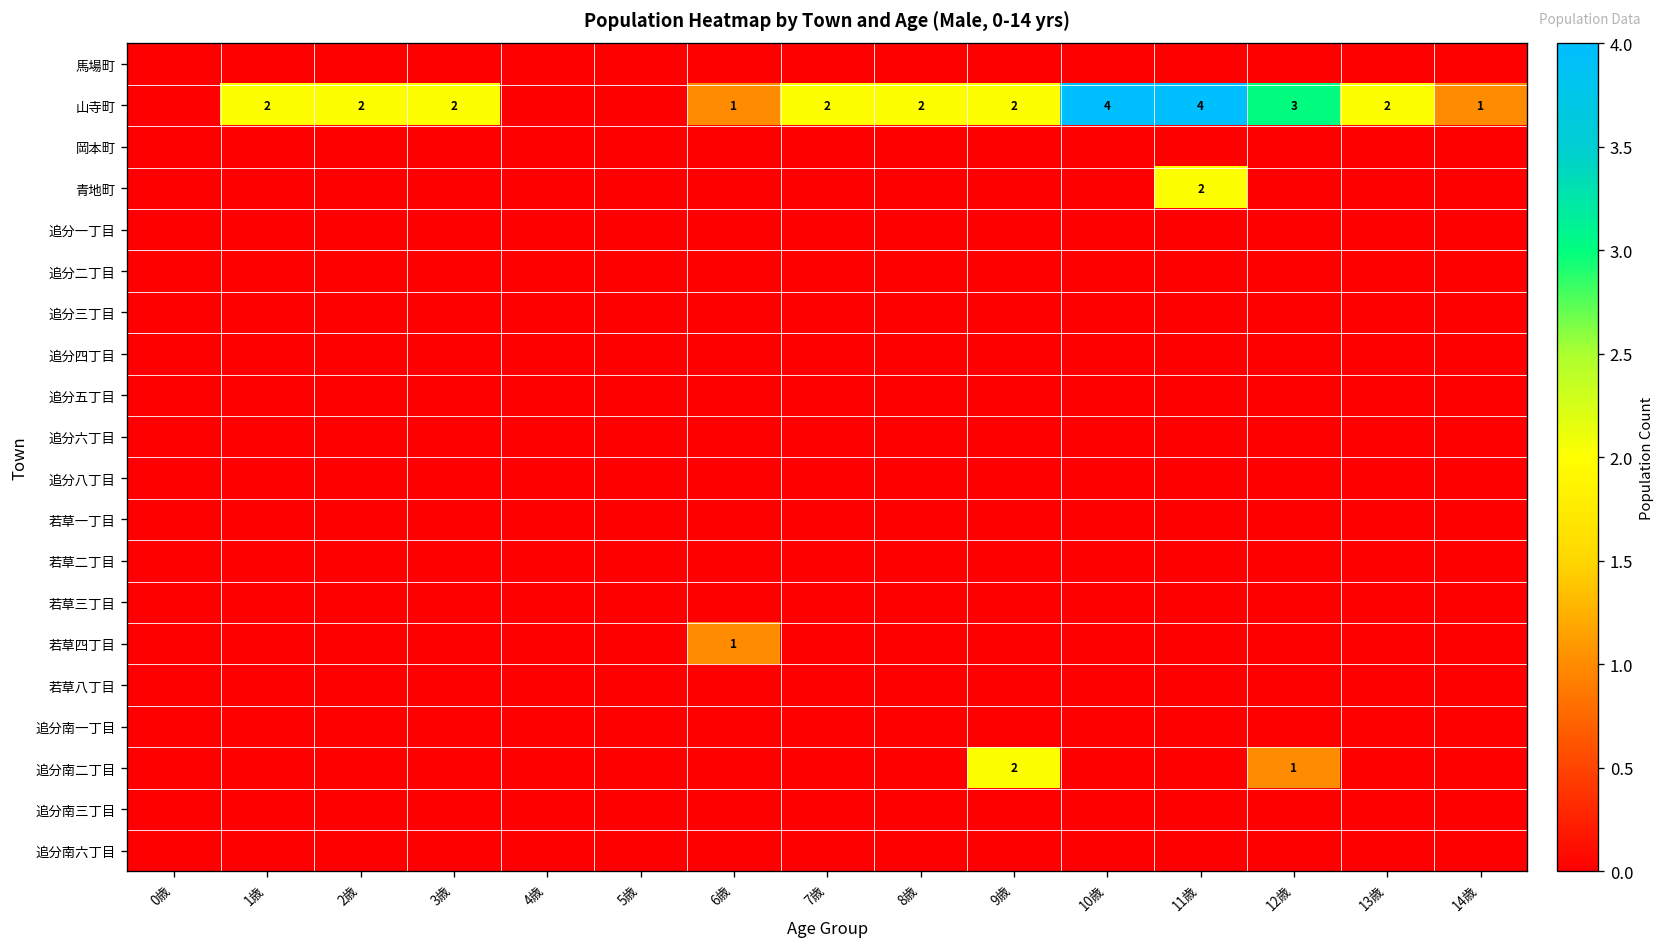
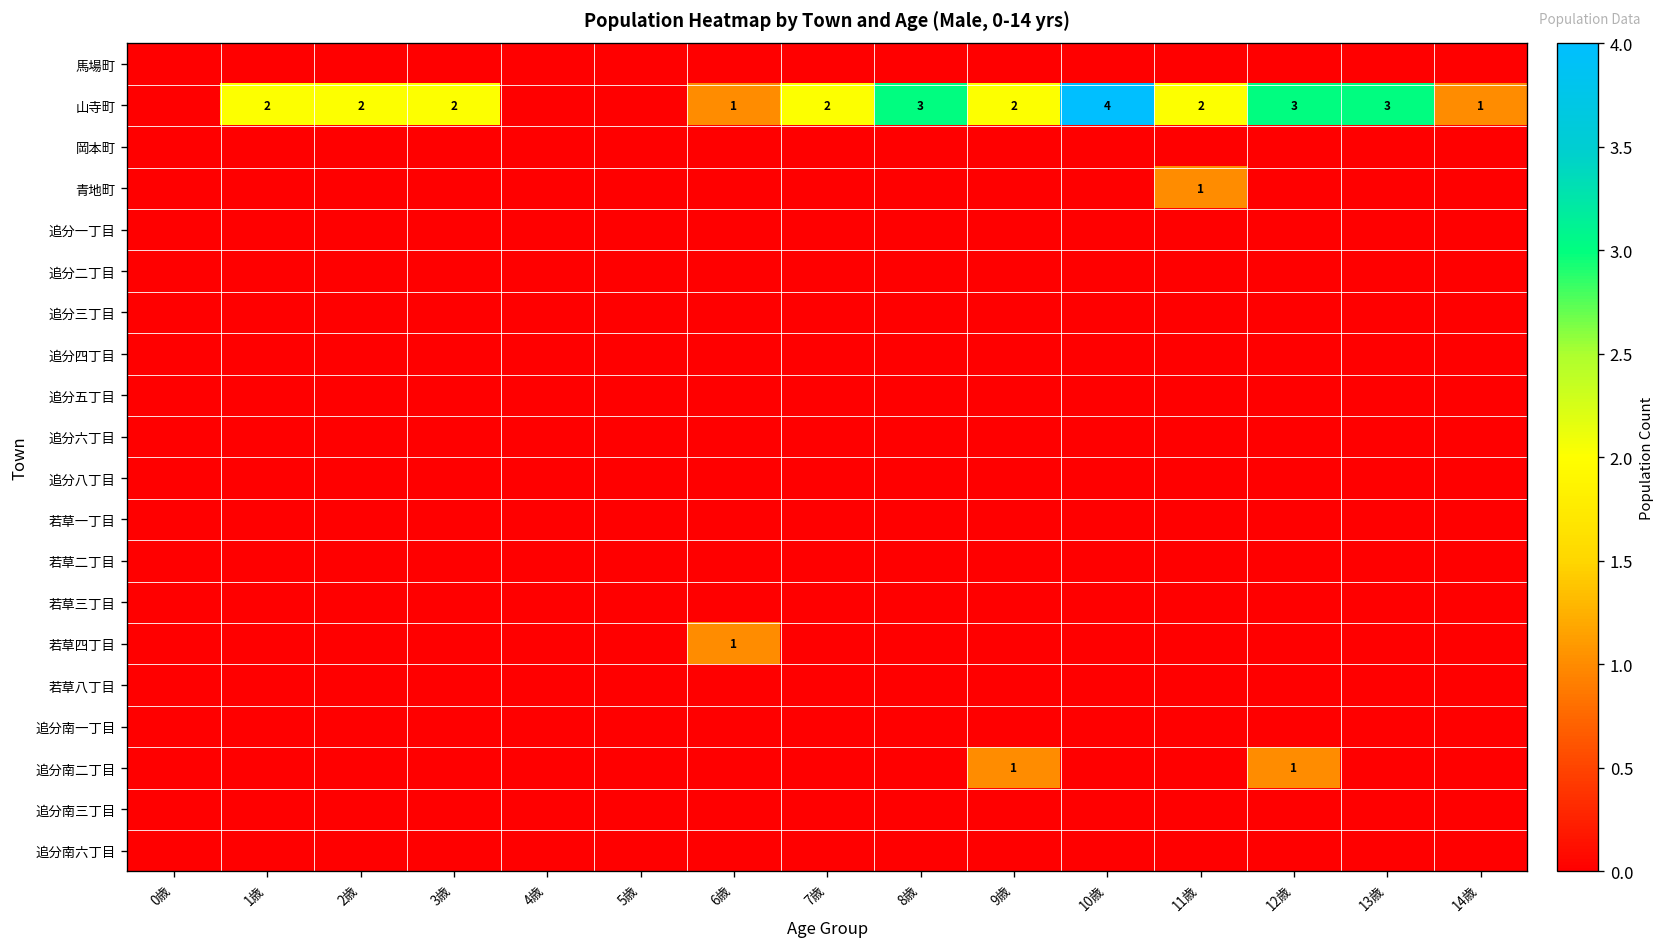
  {
    "山寺町": {
      "1歳": 2,
      "2歳": 2,
      "3歳": 2,
      "6歳": 1,
      "7歳": 2,
-     "8歳": 2,
+     "8歳": 3,
      "9歳": 2,
      "10歳": 4,
-     "11歳": 4,
+     "11歳": 2,
      "12歳": 3,
-     "13歳": 2,
+     "13歳": 3,
      "14歳": 1
    },
    "青地町": {
-     "11歳": 2
+     "11歳": 1
    },
    "若草四丁目": {
      "6歳": 1
    },
    "追分南二丁目": {
-     "9歳": 2,
+     "9歳": 1,
      "12歳": 1
    }
  }
